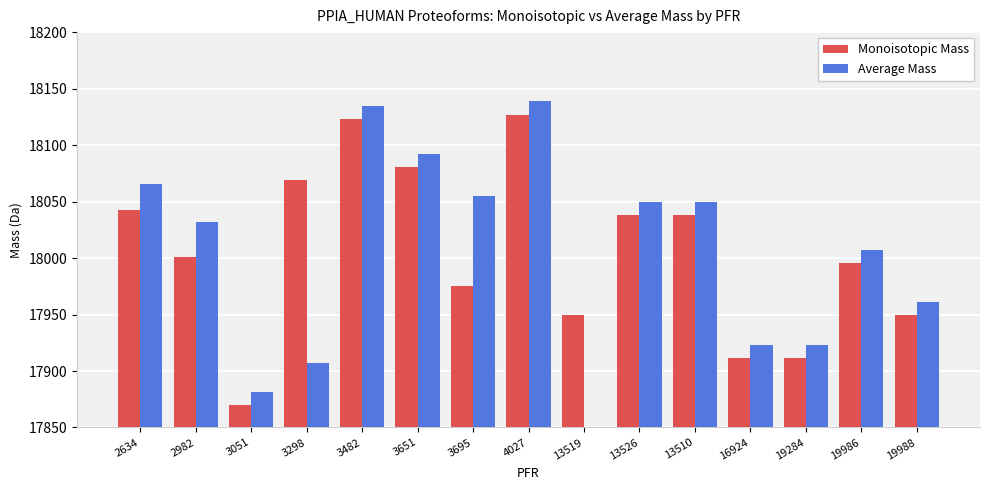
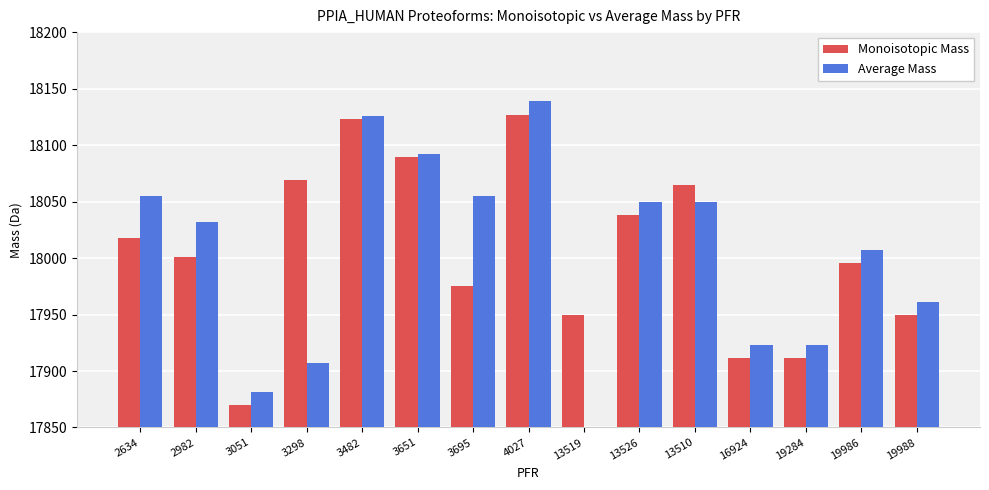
  {
    "Monoisotopic Mass": {
-     "2634": 18043,
+     "2634": 18018,
      "2982": 18001,
      "3051": 17870,
      "3298": 18069,
      "3482": 18123,
-     "3651": 18081,
+     "3651": 18090,
      "3695": 17975,
      "4027": 18127,
      "13519": 17950,
      "13526": 18038,
-     "13510": 18038,
+     "13510": 18065,
      "16924": 17912,
      "19284": 17912,
      "19986": 17996,
      "19988": 17950
    },
    "Average Mass": {
-     "2634": 18065,
+     "2634": 18055,
      "2982": 18032,
      "3051": 17881,
      "3298": 17907,
-     "3482": 18135,
+     "3482": 18126,
      "3651": 18092,
      "3695": 18055,
      "4027": 18139,
      "13526": 18049,
      "13510": 18049,
      "16924": 17923,
      "19284": 17923,
      "19986": 18007,
      "19988": 17961
    }
  }
